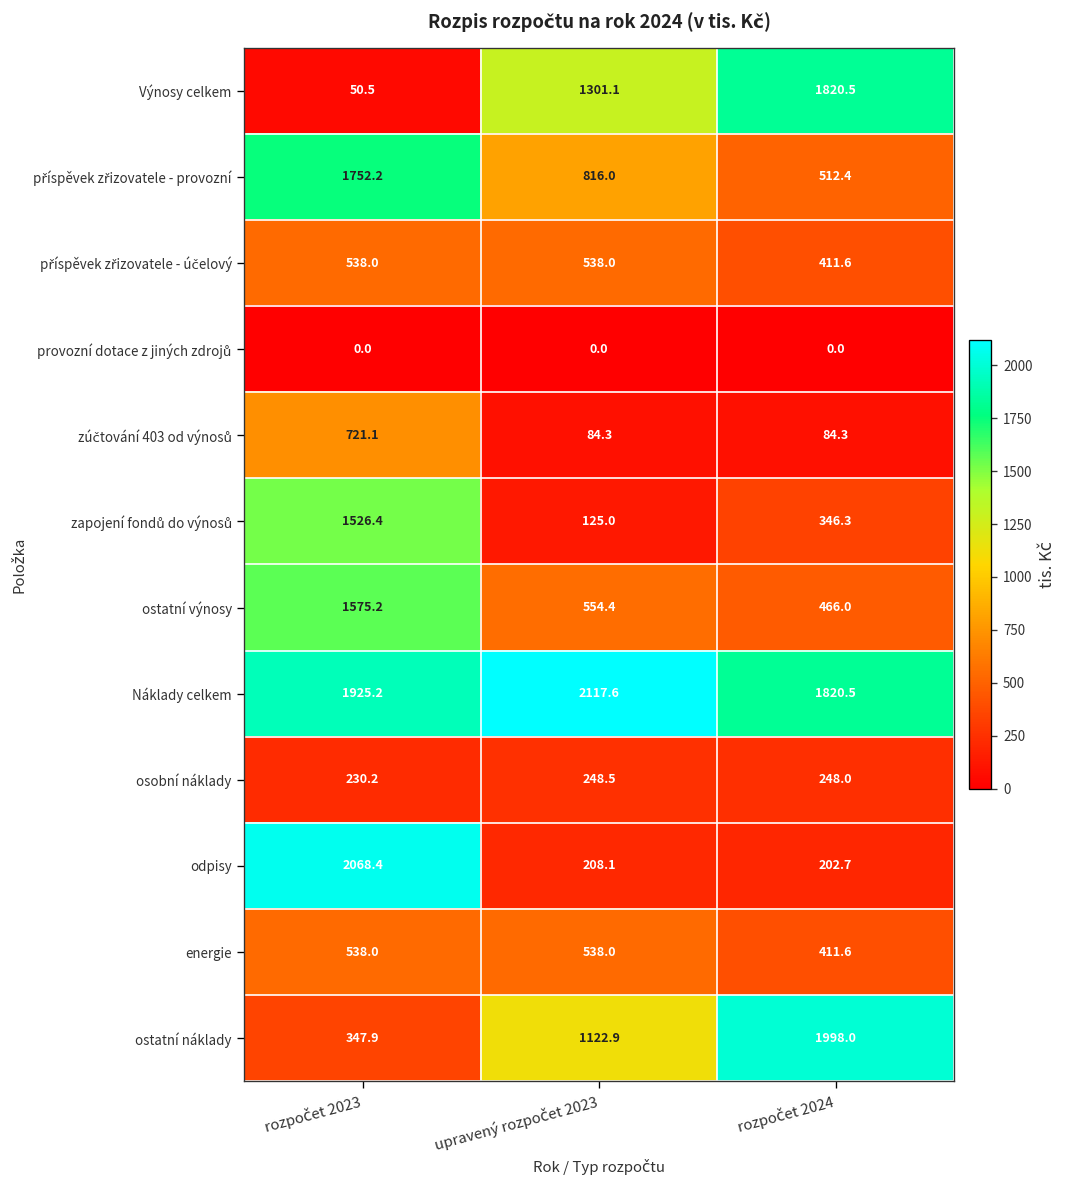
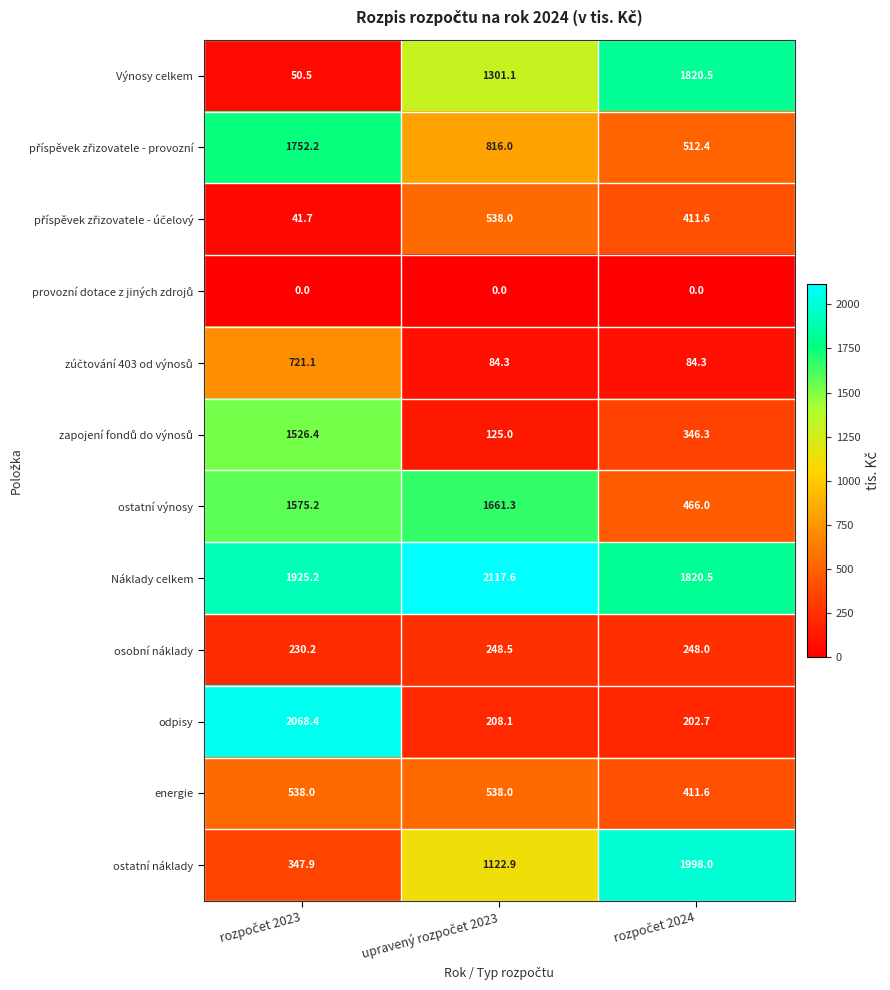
  {
    "Výnosy celkem": {
      "rozpočet 2023": 50.5,
      "upravený rozpočet 2023": 1301.1,
      "rozpočet 2024": 1820.5
    },
    "příspěvek zřizovatele - provozní": {
      "rozpočet 2023": 1752.2,
      "upravený rozpočet 2023": 816.0,
      "rozpočet 2024": 512.4
    },
    "příspěvek zřizovatele - účelový": {
-     "rozpočet 2023": 538.0,
+     "rozpočet 2023": 41.7,
      "upravený rozpočet 2023": 538.0,
      "rozpočet 2024": 411.6
    },
    "provozní dotace z jiných zdrojů": {
      "rozpočet 2023": 0.0,
      "upravený rozpočet 2023": 0.0,
      "rozpočet 2024": 0.0
    },
    "zúčtování 403 od výnosů": {
      "rozpočet 2023": 721.1,
      "upravený rozpočet 2023": 84.3,
      "rozpočet 2024": 84.3
    },
    "zapojení fondů do výnosů": {
      "rozpočet 2023": 1526.4,
      "upravený rozpočet 2023": 125.0,
      "rozpočet 2024": 346.3
    },
    "ostatní výnosy": {
      "rozpočet 2023": 1575.2,
-     "upravený rozpočet 2023": 554.4,
+     "upravený rozpočet 2023": 1661.3,
      "rozpočet 2024": 466.0
    },
    "Náklady celkem": {
      "rozpočet 2023": 1925.2,
      "upravený rozpočet 2023": 2117.6,
      "rozpočet 2024": 1820.5
    },
    "osobní náklady": {
      "rozpočet 2023": 230.2,
      "upravený rozpočet 2023": 248.5,
      "rozpočet 2024": 248.0
    },
    "odpisy": {
      "rozpočet 2023": 2068.4,
      "upravený rozpočet 2023": 208.1,
      "rozpočet 2024": 202.7
    },
    "energie": {
      "rozpočet 2023": 538.0,
      "upravený rozpočet 2023": 538.0,
      "rozpočet 2024": 411.6
    },
    "ostatní náklady": {
      "rozpočet 2023": 347.9,
      "upravený rozpočet 2023": 1122.9,
      "rozpočet 2024": 1998.0
    }
  }
